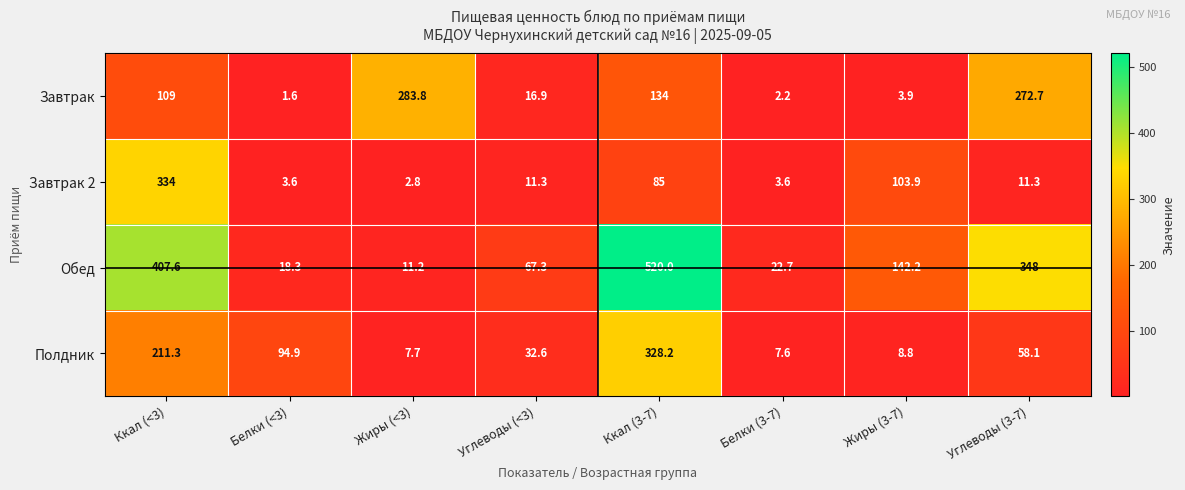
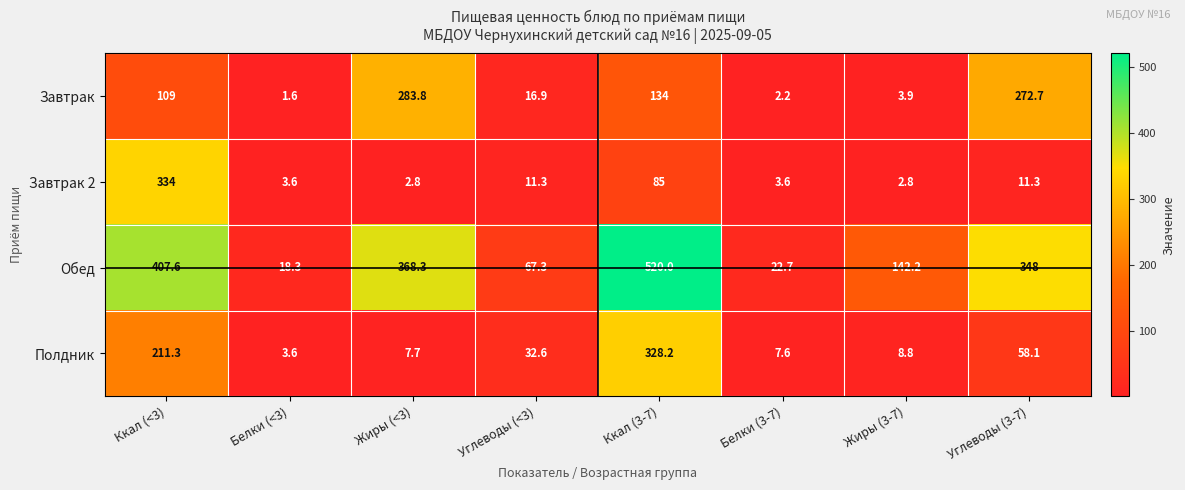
  {
    "Завтрак": {
      "Ккал (<3)": 109,
      "Белки (<3)": 1.6,
      "Жиры (<3)": 283.8,
      "Углеводы (<3)": 16.9,
      "Ккал (3-7)": 134,
      "Белки (3-7)": 2.2,
      "Жиры (3-7)": 3.9,
      "Углеводы (3-7)": 272.7
    },
    "Завтрак 2": {
      "Ккал (<3)": 334,
      "Белки (<3)": 3.6,
      "Жиры (<3)": 2.8,
      "Углеводы (<3)": 11.3,
      "Ккал (3-7)": 85,
      "Белки (3-7)": 3.6,
-     "Жиры (3-7)": 103.9,
+     "Жиры (3-7)": 2.8,
      "Углеводы (3-7)": 11.3
    },
    "Обед": {
      "Ккал (<3)": 407.6,
      "Белки (<3)": 18.3,
-     "Жиры (<3)": 11.2,
+     "Жиры (<3)": 368.3,
      "Углеводы (<3)": 67.3,
      "Ккал (3-7)": 520.0,
      "Белки (3-7)": 22.7,
      "Жиры (3-7)": 142.2,
      "Углеводы (3-7)": 348
    },
    "Полдник": {
      "Ккал (<3)": 211.3,
-     "Белки (<3)": 94.9,
+     "Белки (<3)": 3.6,
      "Жиры (<3)": 7.7,
      "Углеводы (<3)": 32.6,
      "Ккал (3-7)": 328.2,
      "Белки (3-7)": 7.6,
      "Жиры (3-7)": 8.8,
      "Углеводы (3-7)": 58.1
    }
  }
